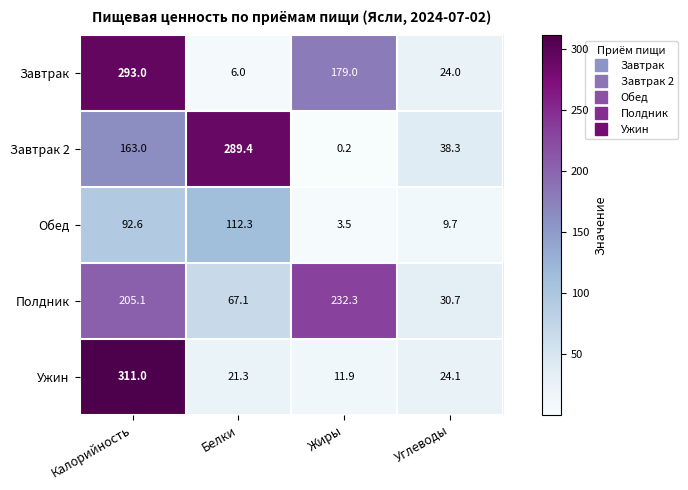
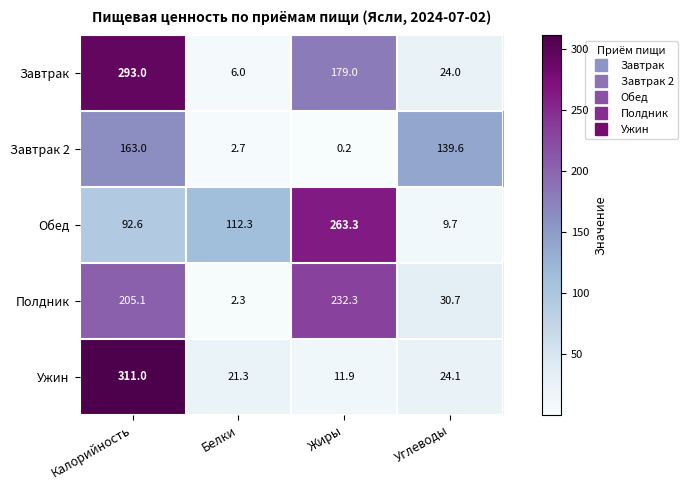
  {
    "Завтрак": {
      "Калорийность": 293.0,
      "Белки": 6.0,
      "Жиры": 179.0,
      "Углеводы": 24.0
    },
    "Завтрак 2": {
      "Калорийность": 163.0,
-     "Белки": 289.4,
+     "Белки": 2.7,
      "Жиры": 0.2,
-     "Углеводы": 38.3
+     "Углеводы": 139.6
    },
    "Обед": {
      "Калорийность": 92.6,
      "Белки": 112.3,
-     "Жиры": 3.5,
+     "Жиры": 263.3,
      "Углеводы": 9.7
    },
    "Полдник": {
      "Калорийность": 205.1,
-     "Белки": 67.1,
+     "Белки": 2.3,
      "Жиры": 232.3,
      "Углеводы": 30.7
    },
    "Ужин": {
      "Калорийность": 311.0,
      "Белки": 21.3,
      "Жиры": 11.9,
      "Углеводы": 24.1
    }
  }
